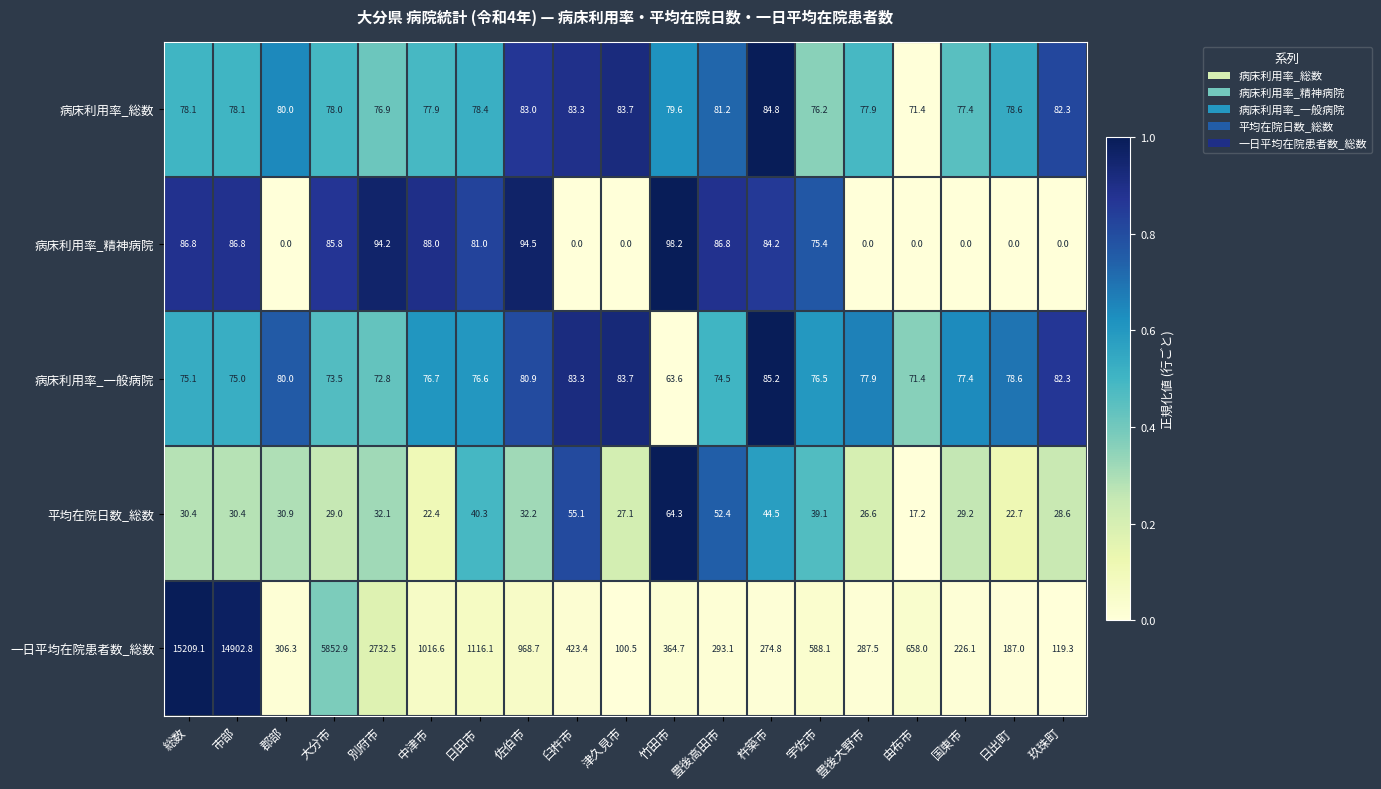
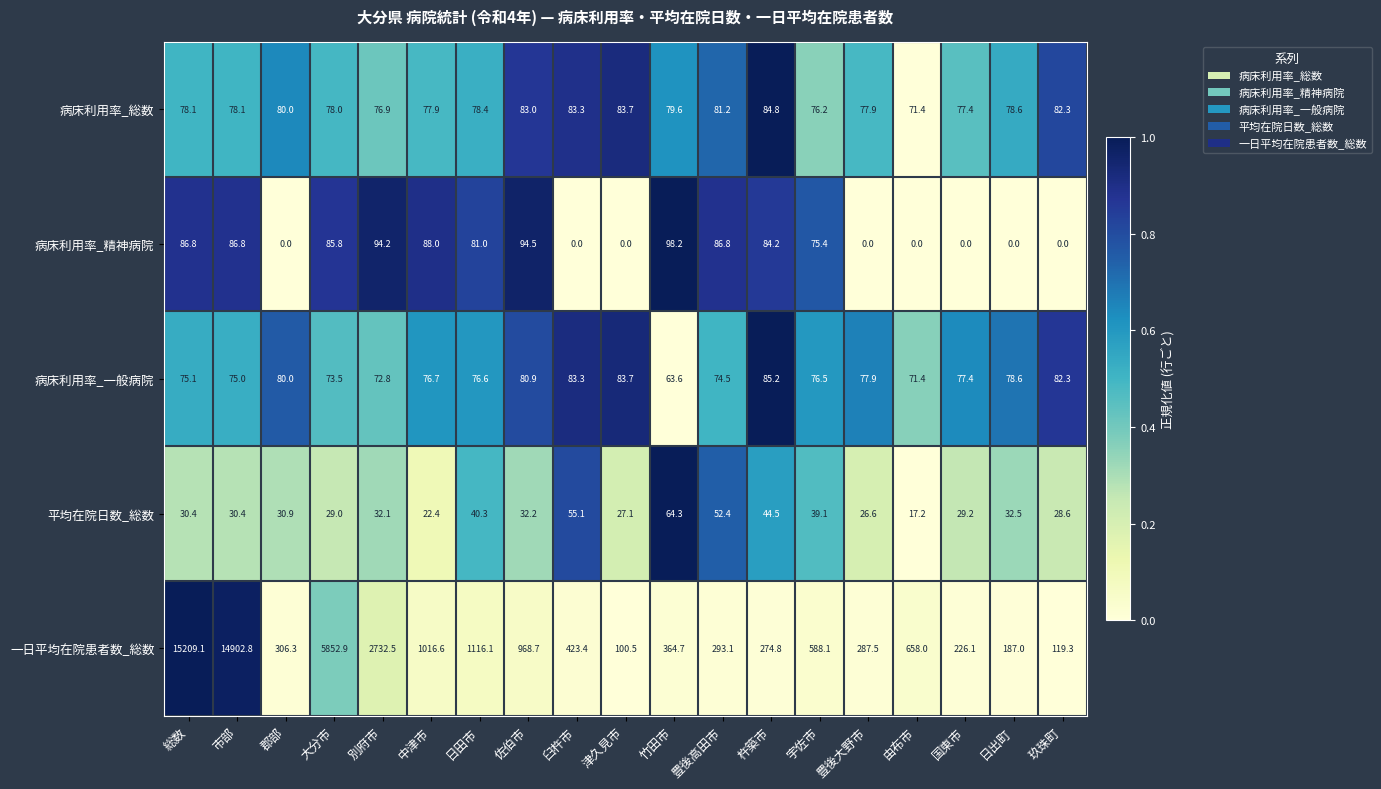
  {
    "病床利用率_総数": {
      "総数": 78.1,
      "市部": 78.1,
      "郡部": 80.0,
      "大分市": 78.0,
      "別府市": 76.9,
      "中津市": 77.9,
      "日田市": 78.4,
      "佐伯市": 83.0,
      "臼杵市": 83.3,
      "津久見市": 83.7,
      "竹田市": 79.6,
      "豊後高田市": 81.2,
      "杵築市": 84.8,
      "宇佐市": 76.2,
      "豊後大野市": 77.9,
      "由布市": 71.4,
      "国東市": 77.4,
      "日出町": 78.6,
      "玖珠町": 82.3
    },
    "病床利用率_精神病院": {
      "総数": 86.8,
      "市部": 86.8,
      "郡部": 0.0,
      "大分市": 85.8,
      "別府市": 94.2,
      "中津市": 88.0,
      "日田市": 81.0,
      "佐伯市": 94.5,
      "臼杵市": 0.0,
      "津久見市": 0.0,
      "竹田市": 98.2,
      "豊後高田市": 86.8,
      "杵築市": 84.2,
      "宇佐市": 75.4,
      "豊後大野市": 0.0,
      "由布市": 0.0,
      "国東市": 0.0,
      "日出町": 0.0,
      "玖珠町": 0.0
    },
    "病床利用率_一般病院": {
      "総数": 75.1,
      "市部": 75.0,
      "郡部": 80.0,
      "大分市": 73.5,
      "別府市": 72.8,
      "中津市": 76.7,
      "日田市": 76.6,
      "佐伯市": 80.9,
      "臼杵市": 83.3,
      "津久見市": 83.7,
      "竹田市": 63.6,
      "豊後高田市": 74.5,
      "杵築市": 85.2,
      "宇佐市": 76.5,
      "豊後大野市": 77.9,
      "由布市": 71.4,
      "国東市": 77.4,
      "日出町": 78.6,
      "玖珠町": 82.3
    },
    "平均在院日数_総数": {
      "総数": 30.4,
      "市部": 30.4,
      "郡部": 30.9,
      "大分市": 29.0,
      "別府市": 32.1,
      "中津市": 22.4,
      "日田市": 40.3,
      "佐伯市": 32.2,
      "臼杵市": 55.1,
      "津久見市": 27.1,
      "竹田市": 64.3,
      "豊後高田市": 52.4,
      "杵築市": 44.5,
      "宇佐市": 39.1,
      "豊後大野市": 26.6,
      "由布市": 17.2,
      "国東市": 29.2,
-     "日出町": 22.7,
+     "日出町": 32.5,
      "玖珠町": 28.6
    },
    "一日平均在院患者数_総数": {
      "総数": 15209.1,
      "市部": 14902.8,
      "郡部": 306.3,
      "大分市": 5852.9,
      "別府市": 2732.5,
      "中津市": 1016.6,
      "日田市": 1116.1,
      "佐伯市": 968.7,
      "臼杵市": 423.4,
      "津久見市": 100.5,
      "竹田市": 364.7,
      "豊後高田市": 293.1,
      "杵築市": 274.8,
      "宇佐市": 588.1,
      "豊後大野市": 287.5,
      "由布市": 658.0,
      "国東市": 226.1,
      "日出町": 187.0,
      "玖珠町": 119.3
    }
  }
